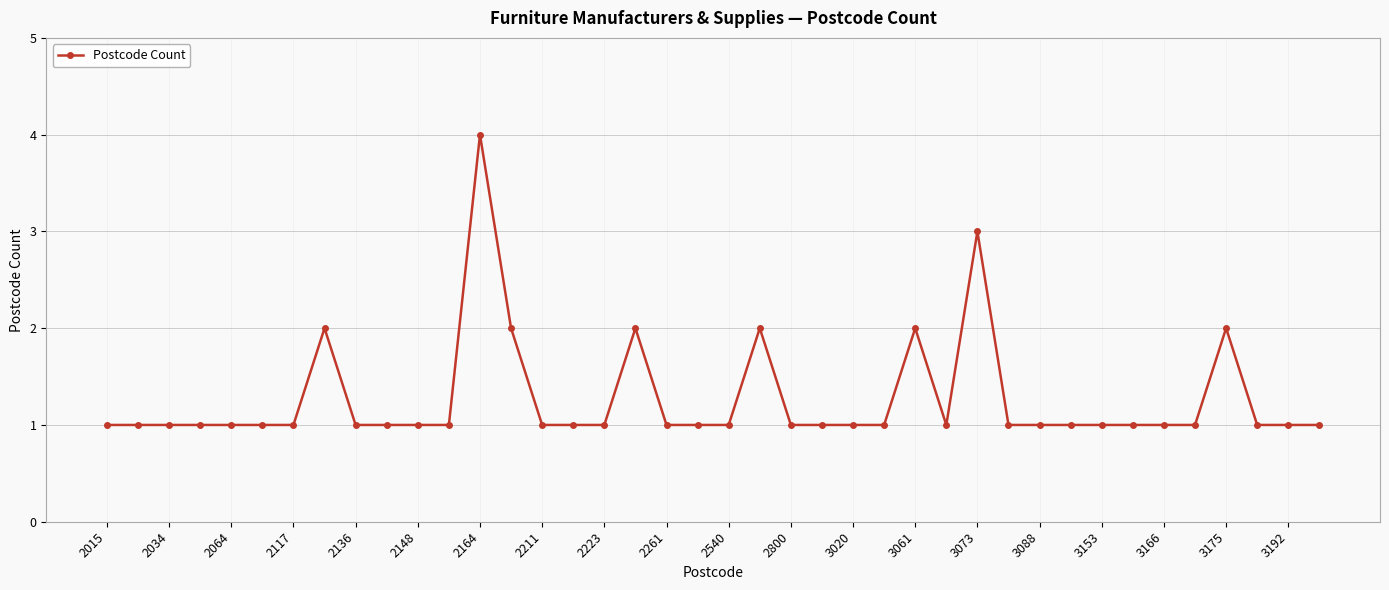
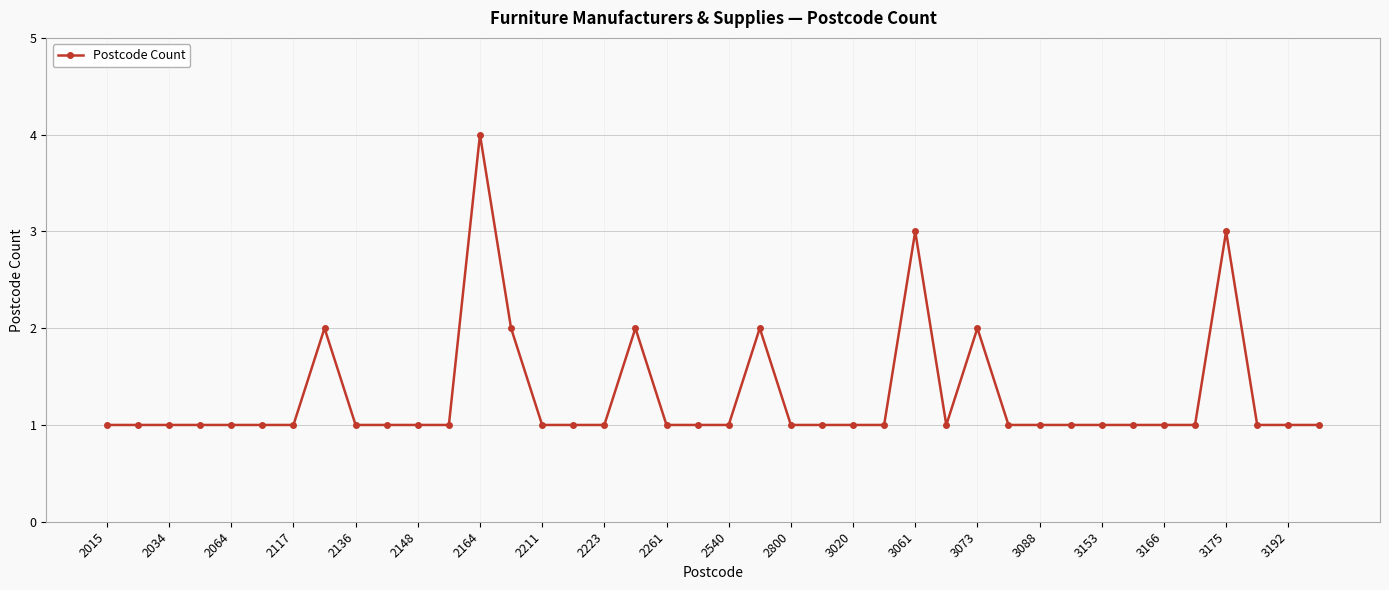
  {
    "2015": 1,
    "2034": 1,
    "2064": 1,
    "2117": 1,
    "2136": 1,
    "2148": 1,
    "2164": 4,
    "2211": 1,
    "2223": 1,
    "2261": 1,
    "2540": 1,
    "2800": 1,
    "3020": 1,
-   "3061": 2,
-   "3073": 3,
+   "3061": 3,
+   "3073": 2,
    "3088": 1,
    "3153": 1,
    "3166": 1,
-   "3175": 2,
+   "3175": 3,
    "3192": 1
  }
